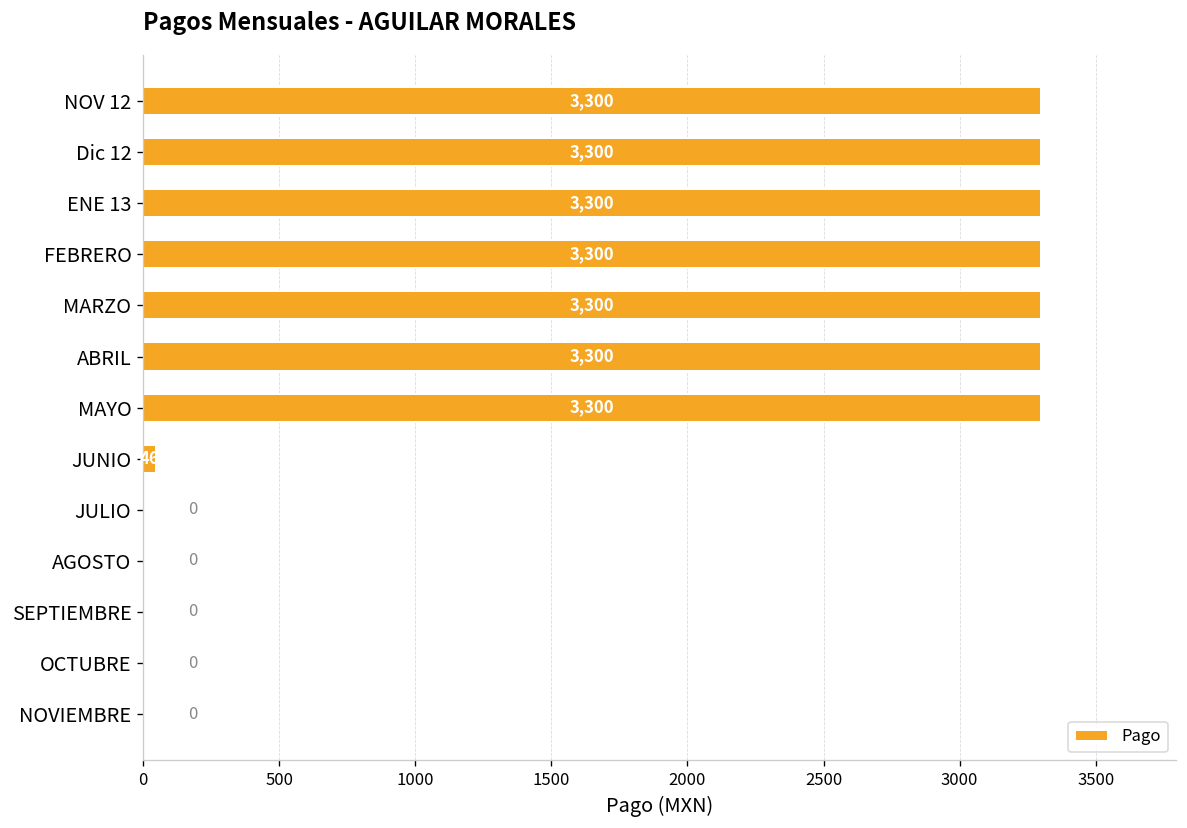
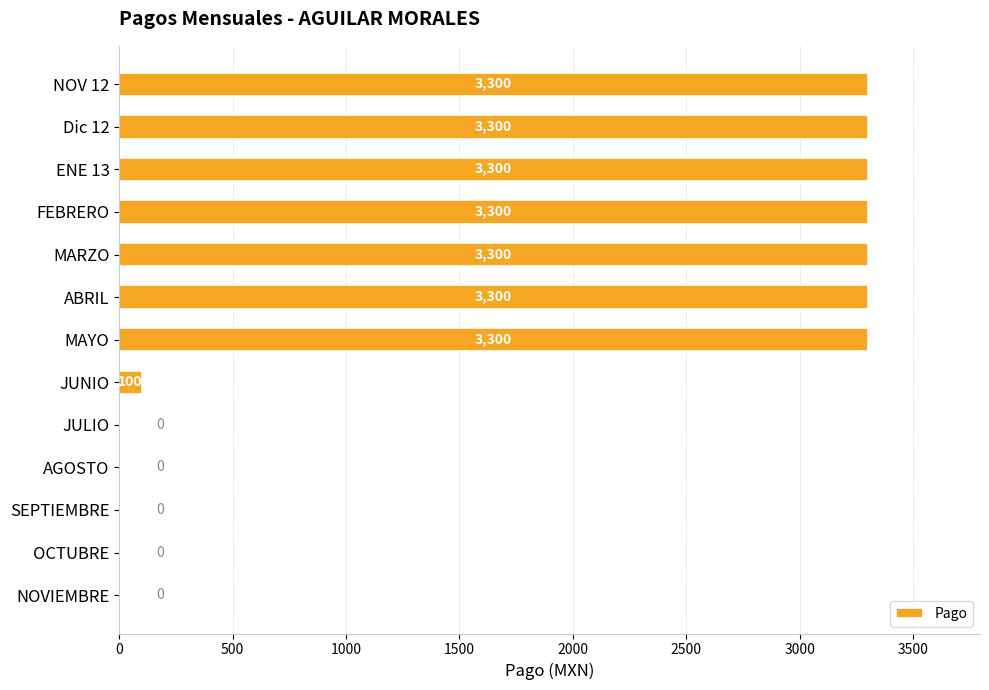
  {
-   "JUNIO": 50,
+   "JUNIO": 100,
    "JULIO": 0,
    "AGOSTO": 0,
    "SEPTIEMBRE": 0,
    "OCTUBRE": 0,
    "NOVIEMBRE": 0
  }
